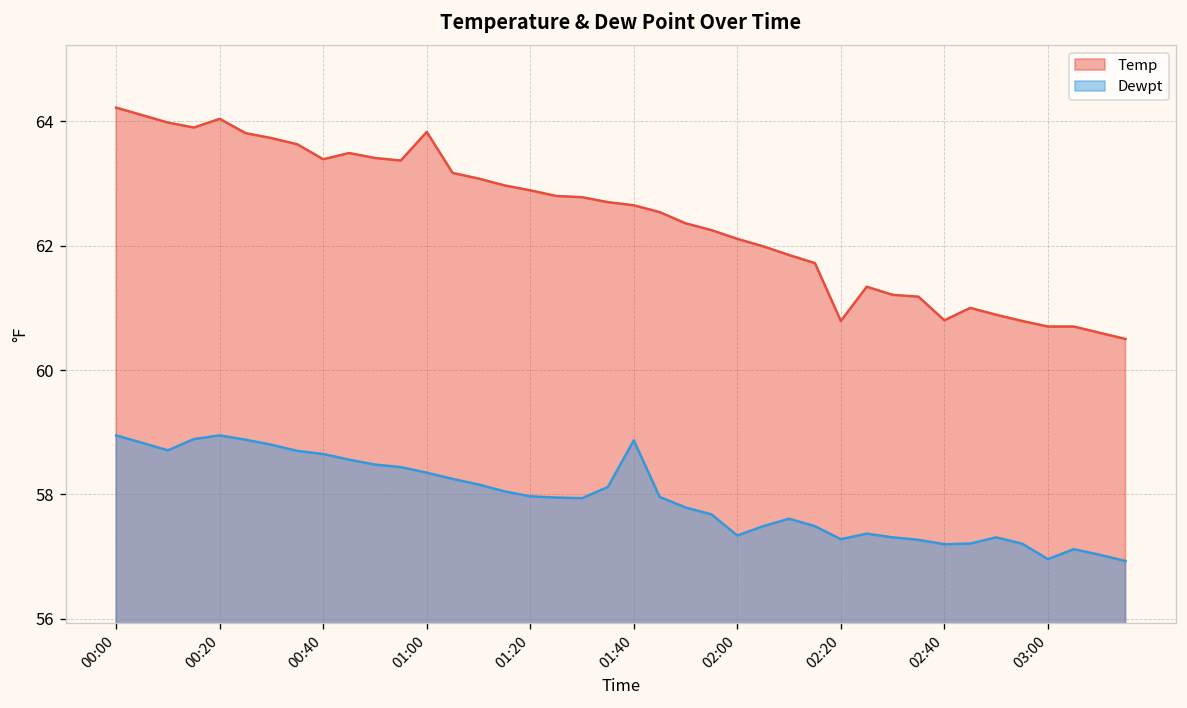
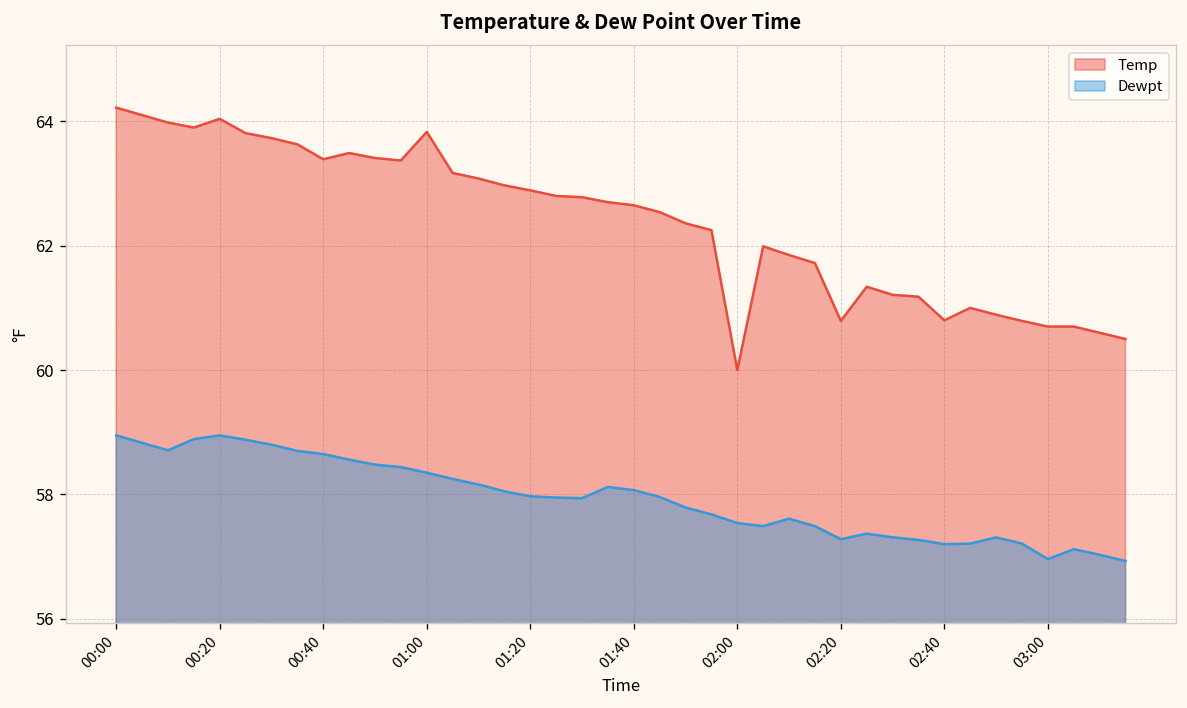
  {
    "Temp": {
      "00:00": 64.2,
      "00:20": 64.0,
      "00:40": 63.4,
      "01:00": 63.8,
      "01:20": 62.9,
      "01:40": 62.7,
-     "02:00": 62.1,
+     "02:00": 60.0,
      "02:20": 60.8,
      "02:40": 60.8,
      "03:00": 60.7
    },
    "Dewpt": {
      "00:00": 59.0,
      "00:20": 59.0,
      "00:40": 58.7,
      "01:00": 58.4,
      "01:20": 58.0,
-     "01:40": 58.9,
-     "02:00": 57.3,
+     "01:40": 58.1,
+     "02:00": 57.5,
      "02:20": 57.3,
      "02:40": 57.2,
      "03:00": 57.0
    }
  }
